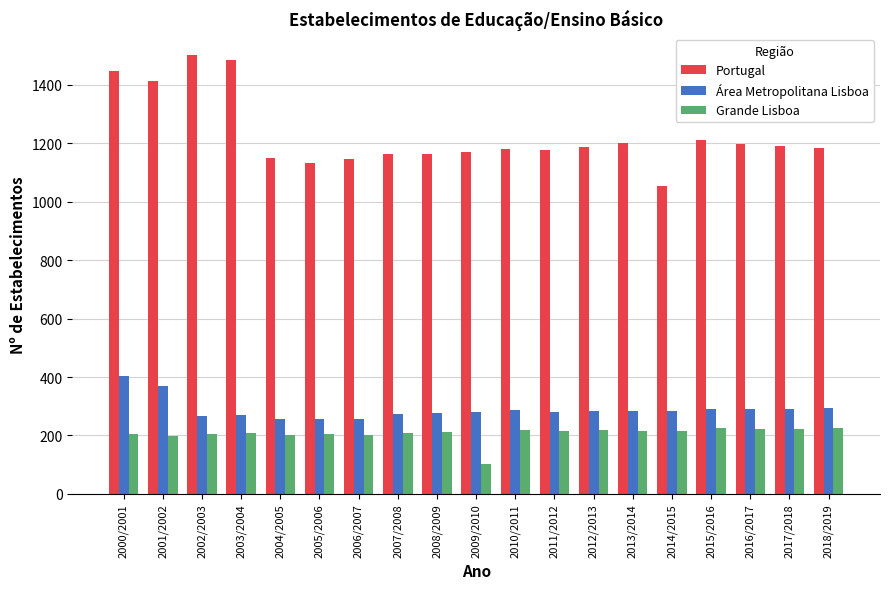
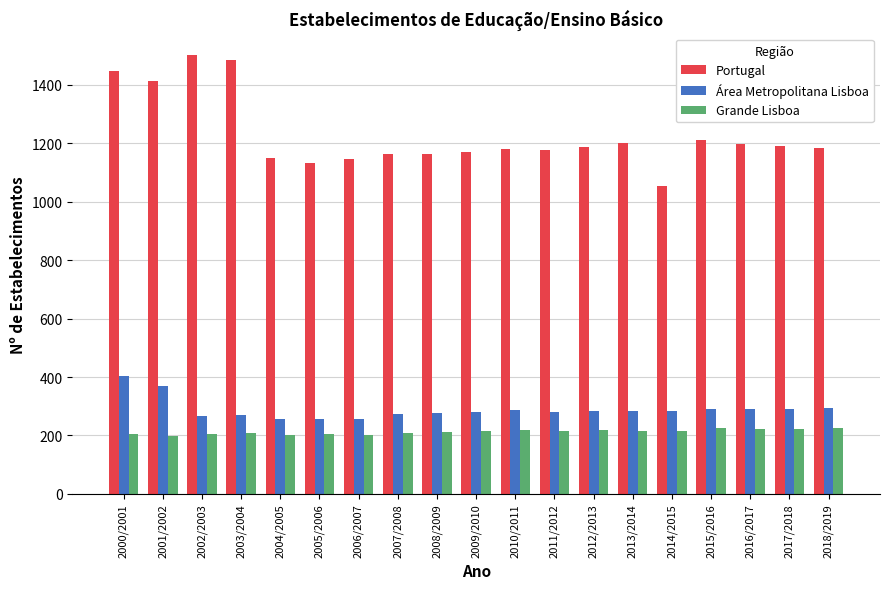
  {
    "Portugal": {
      "2000/2001": 1450,
      "2001/2002": 1410,
      "2002/2003": 1500,
      "2003/2004": 1490,
      "2004/2005": 1150,
      "2005/2006": 1130,
      "2006/2007": 1150,
      "2007/2008": 1160,
      "2008/2009": 1160,
      "2009/2010": 1170,
      "2010/2011": 1180,
      "2011/2012": 1180,
      "2012/2013": 1190,
      "2013/2014": 1200,
      "2014/2015": 1050,
      "2015/2016": 1210,
      "2016/2017": 1200,
      "2017/2018": 1190,
      "2018/2019": 1180
    },
    "Área Metropolitana Lisboa": {
      "2000/2001": 400,
      "2001/2002": 370,
      "2002/2003": 270,
      "2003/2004": 270,
      "2004/2005": 260,
      "2005/2006": 260,
      "2006/2007": 260,
      "2007/2008": 270,
      "2008/2009": 280,
      "2009/2010": 280,
      "2010/2011": 290,
      "2011/2012": 280,
      "2012/2013": 290,
      "2013/2014": 290,
      "2014/2015": 280,
      "2015/2016": 290,
      "2016/2017": 290,
      "2017/2018": 290,
      "2018/2019": 290
    },
    "Grande Lisboa": {
      "2000/2001": 200,
      "2001/2002": 200,
      "2002/2003": 210,
      "2003/2004": 210,
      "2004/2005": 200,
      "2005/2006": 200,
      "2006/2007": 200,
      "2007/2008": 210,
      "2008/2009": 210,
-     "2009/2010": 100,
+     "2009/2010": 210,
      "2010/2011": 220,
      "2011/2012": 220,
      "2012/2013": 220,
      "2013/2014": 220,
      "2014/2015": 220,
      "2015/2016": 230,
      "2016/2017": 220,
      "2017/2018": 220,
      "2018/2019": 220
    }
  }
